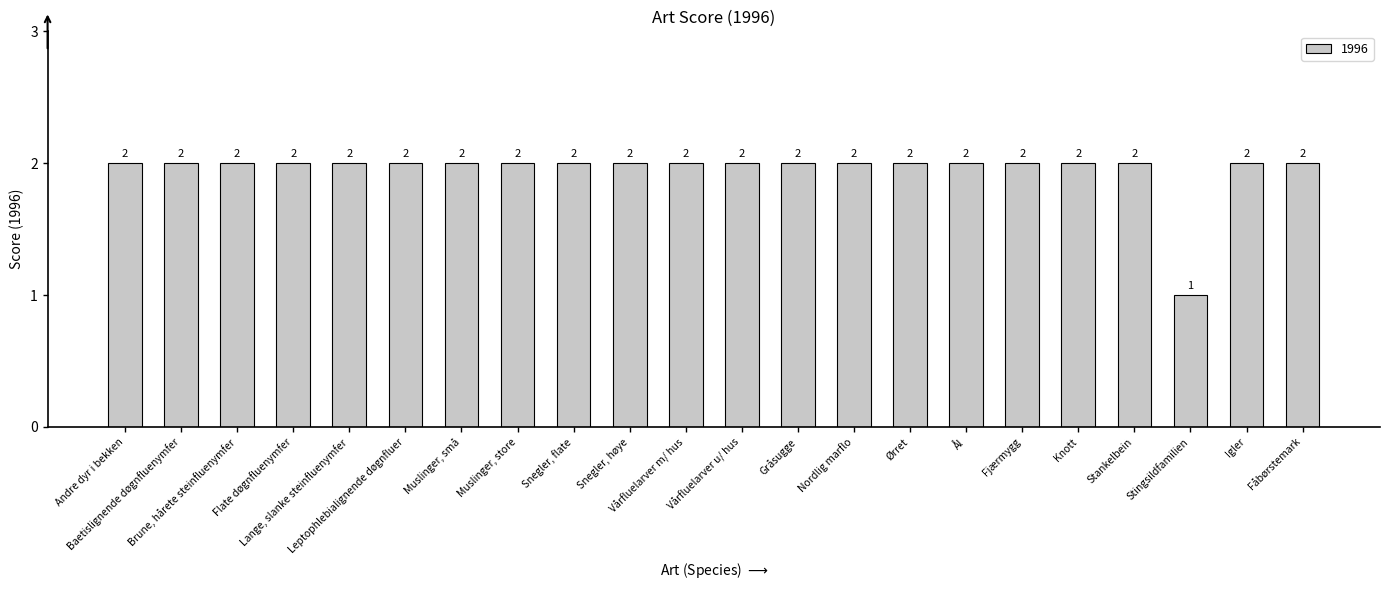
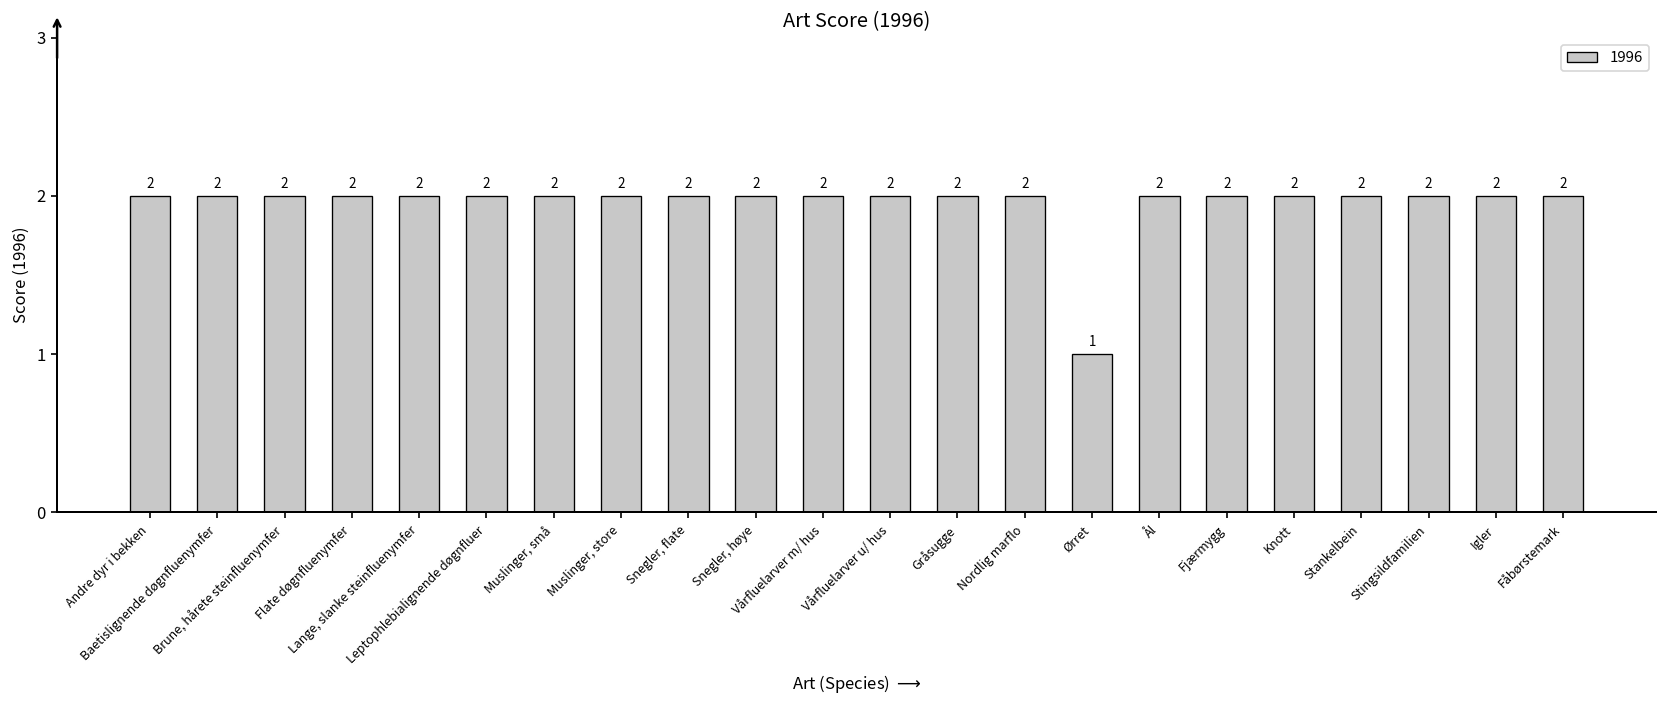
  {
    "Andre dyr i bekken": 2,
    "Baetislignende døgnfluenymfer": 2,
    "Brune, hårete steinfluenymfer": 2,
    "Flate døgnfluenymfer": 2,
    "Lange, slanke steinfluenymfer": 2,
    "Leptophlebialignende døgnfluer": 2,
    "Muslinger, små": 2,
    "Muslinger, store": 2,
    "Snegler, flate": 2,
    "Snegler, høye": 2,
    "Vårfluelarver m/ hus": 2,
    "Vårfluelarver u/ hus": 2,
    "Gråsugge": 2,
    "Nordlig marflo": 2,
-   "Ørret": 2,
+   "Ørret": 1,
    "Ål": 2,
    "Fjærmygg": 2,
    "Knott": 2,
    "Stankelbein": 2,
-   "Stingsildfamilien": 1,
+   "Stingsildfamilien": 2,
    "Igler": 2,
    "Fåbørstemark": 2
  }
